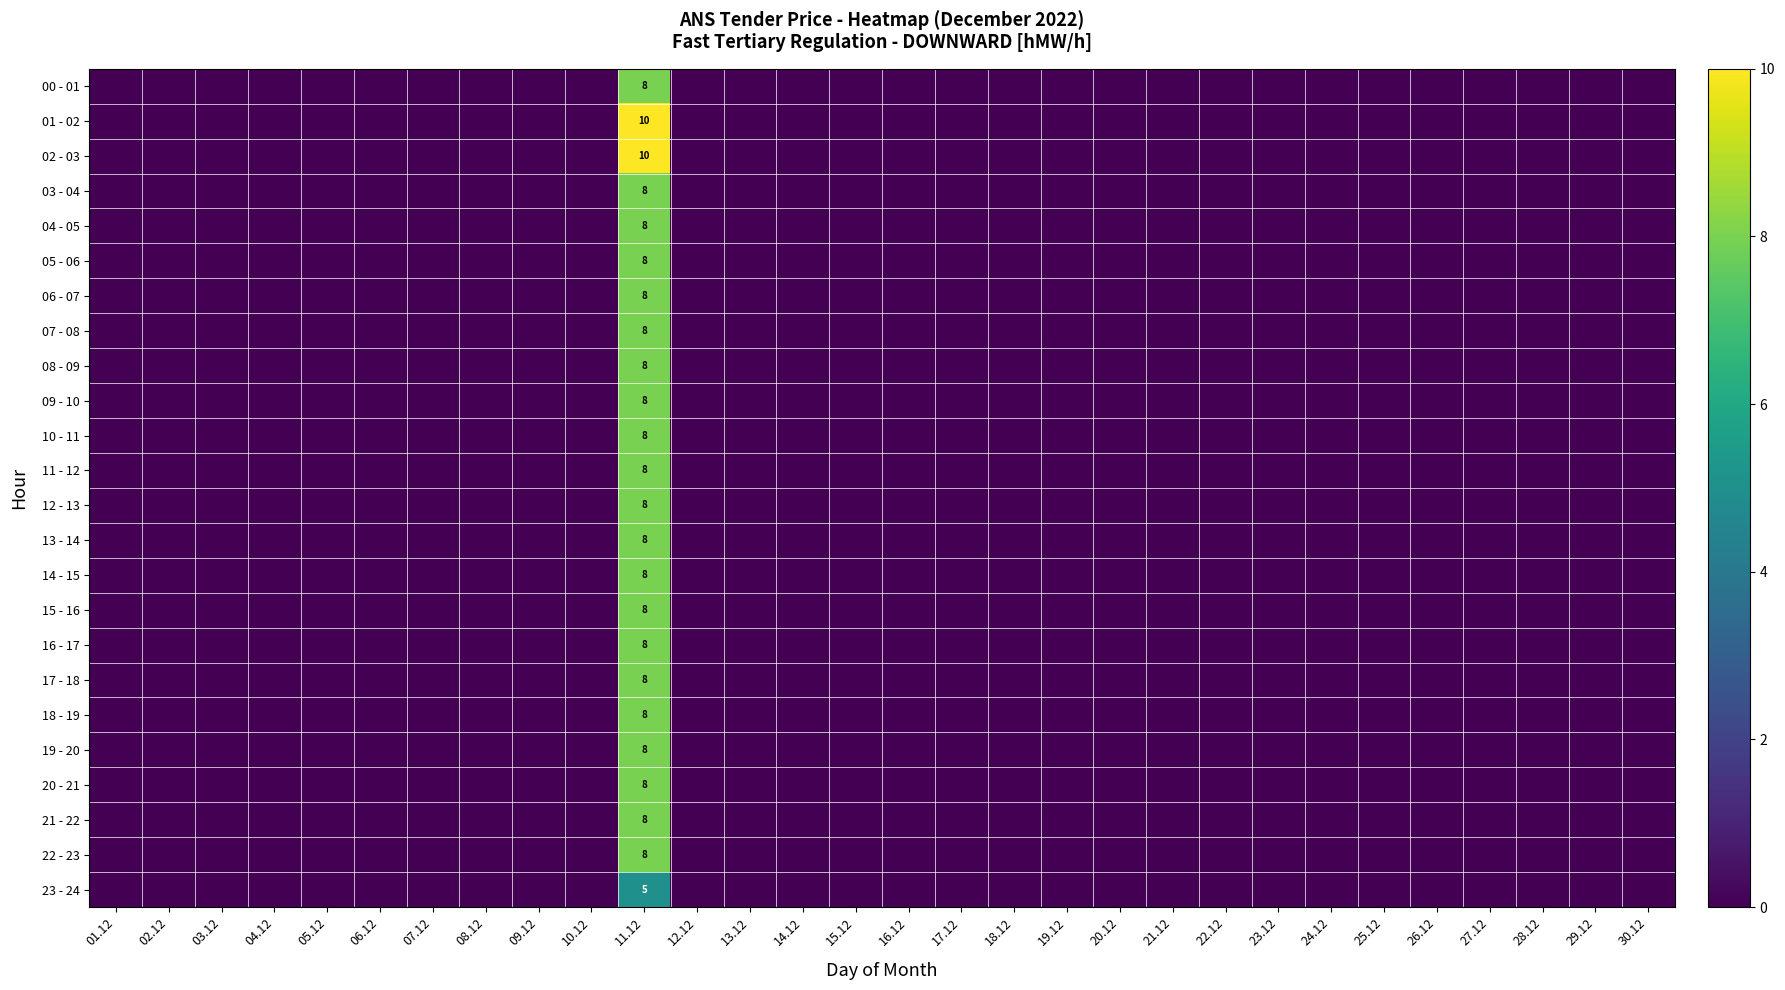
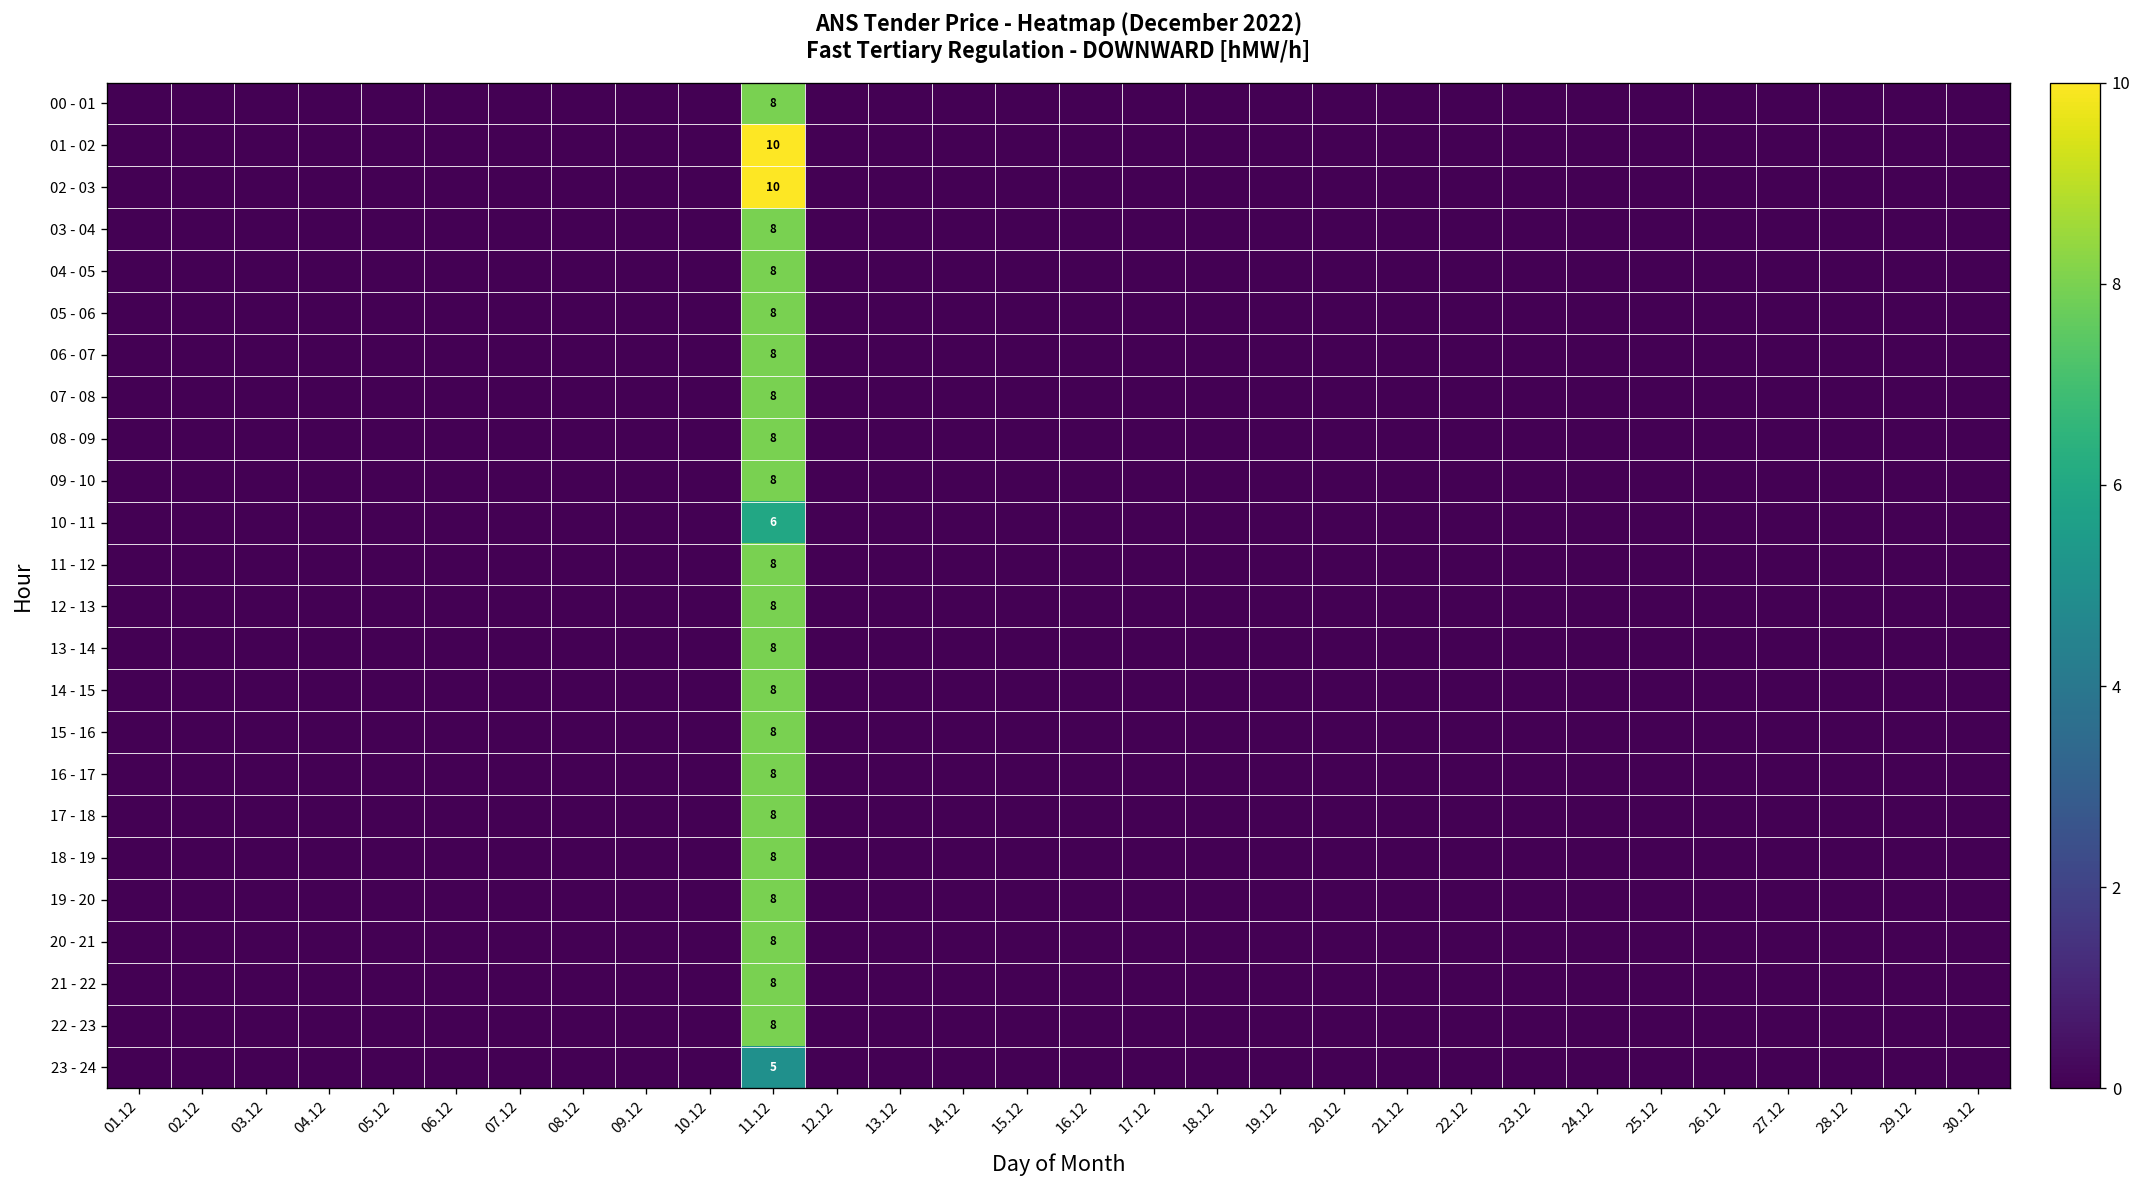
  {
    "00 - 01": {
      "11.12": 8
    },
    "01 - 02": {
      "11.12": 10
    },
    "02 - 03": {
      "11.12": 10
    },
    "03 - 04": {
      "11.12": 8
    },
    "04 - 05": {
      "11.12": 8
    },
    "05 - 06": {
      "11.12": 8
    },
    "06 - 07": {
      "11.12": 8
    },
    "07 - 08": {
      "11.12": 8
    },
    "08 - 09": {
      "11.12": 8
    },
    "09 - 10": {
      "11.12": 8
    },
    "10 - 11": {
-     "11.12": 8
+     "11.12": 6
    },
    "11 - 12": {
      "11.12": 8
    },
    "12 - 13": {
      "11.12": 8
    },
    "13 - 14": {
      "11.12": 8
    },
    "14 - 15": {
      "11.12": 8
    },
    "15 - 16": {
      "11.12": 8
    },
    "16 - 17": {
      "11.12": 8
    },
    "17 - 18": {
      "11.12": 8
    },
    "18 - 19": {
      "11.12": 8
    },
    "19 - 20": {
      "11.12": 8
    },
    "20 - 21": {
      "11.12": 8
    },
    "21 - 22": {
      "11.12": 8
    },
    "22 - 23": {
      "11.12": 8
    },
    "23 - 24": {
      "11.12": 5
    }
  }
